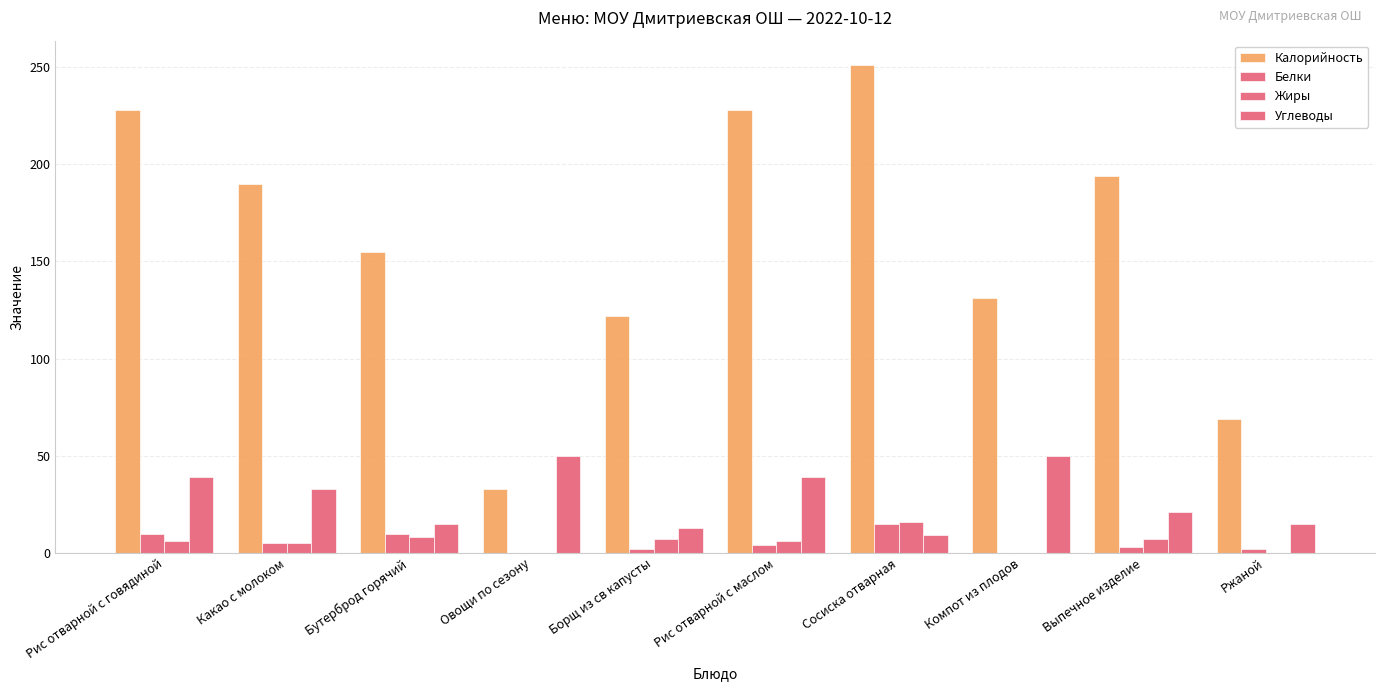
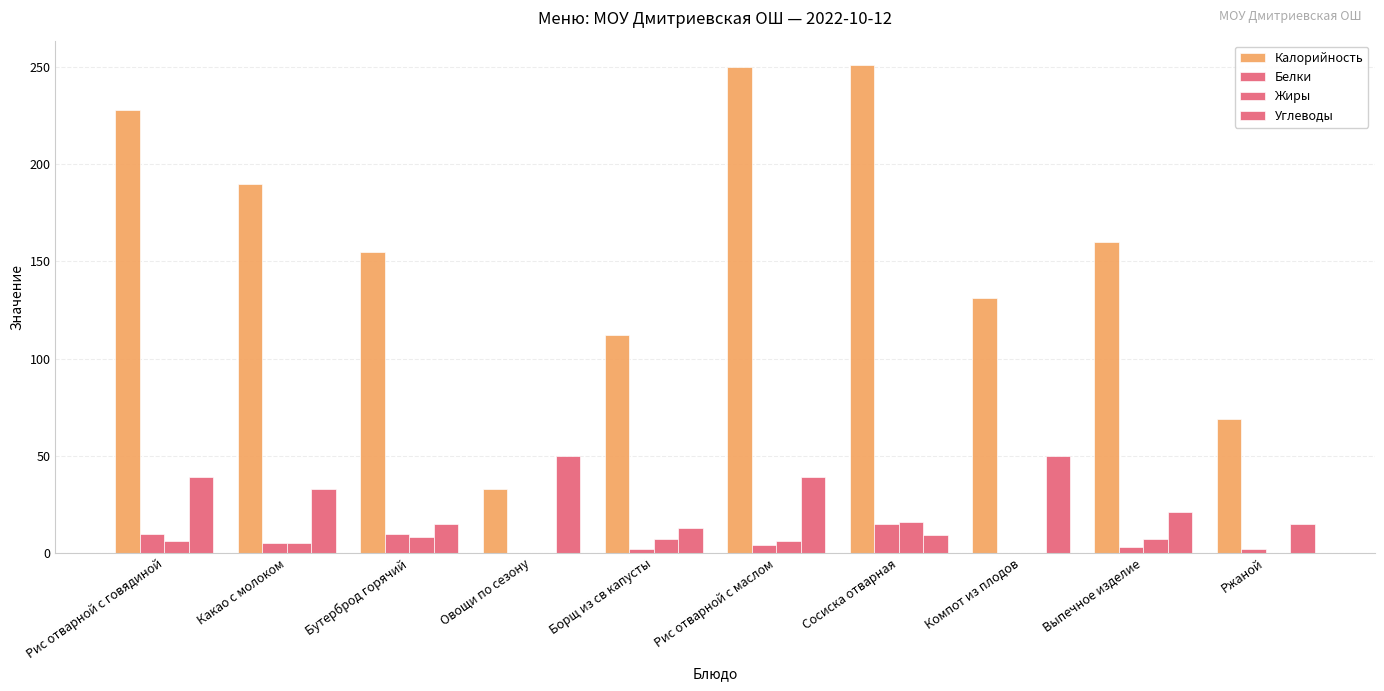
  {
    "Калорийность": {
      "Рис отварной с говядиной": 228,
      "Какао с молоком": 190,
      "Бутерброд горячий": 155,
      "Овощи по сезону": 33,
-     "Борщ из св капусты": 122,
-     "Рис отварной с маслом": 228,
+     "Борщ из св капусты": 112,
+     "Рис отварной с маслом": 250,
      "Сосиска отварная": 251,
      "Компот из плодов": 131,
-     "Выпечное изделие": 194,
+     "Выпечное изделие": 160,
      "Ржаной": 69
    }
  }
